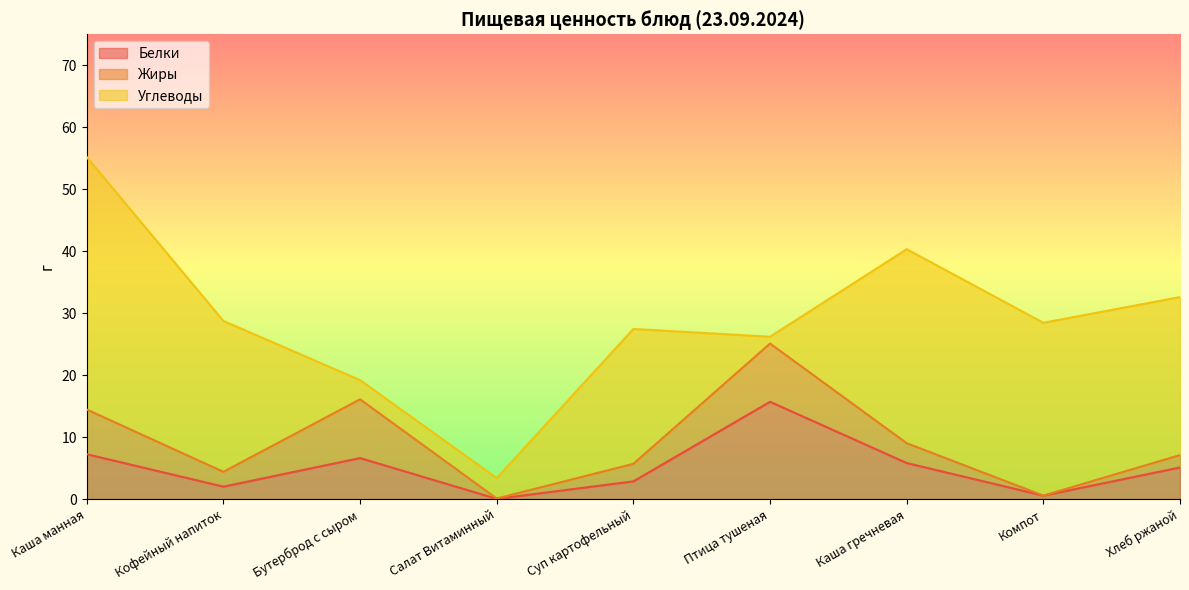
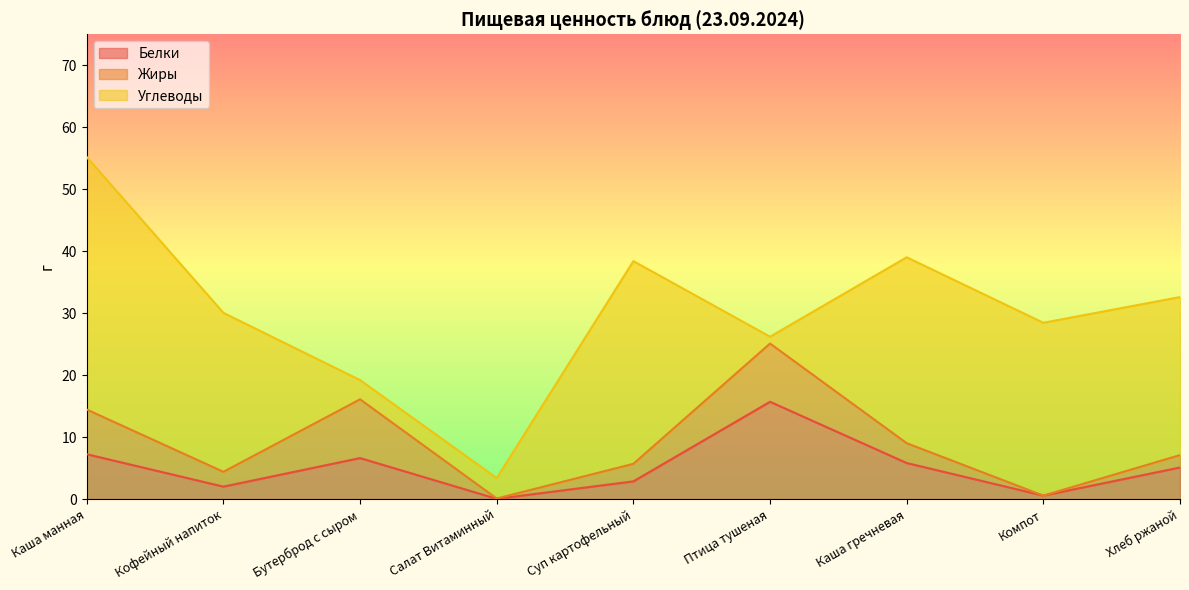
  {
    "Углеводы": {
      "Каша манная": 41,
-     "Кофейный напиток": 24,
+     "Кофейный напиток": 26,
      "Бутерброд с сыром": 3,
      "Салат Витаминный": 3,
-     "Суп картофельный": 22,
+     "Суп картофельный": 33,
      "Птица тушеная": 1,
-     "Каша гречневая": 31,
+     "Каша гречневая": 30,
      "Компот": 28,
      "Хлеб ржаной": 26
    }
  }
